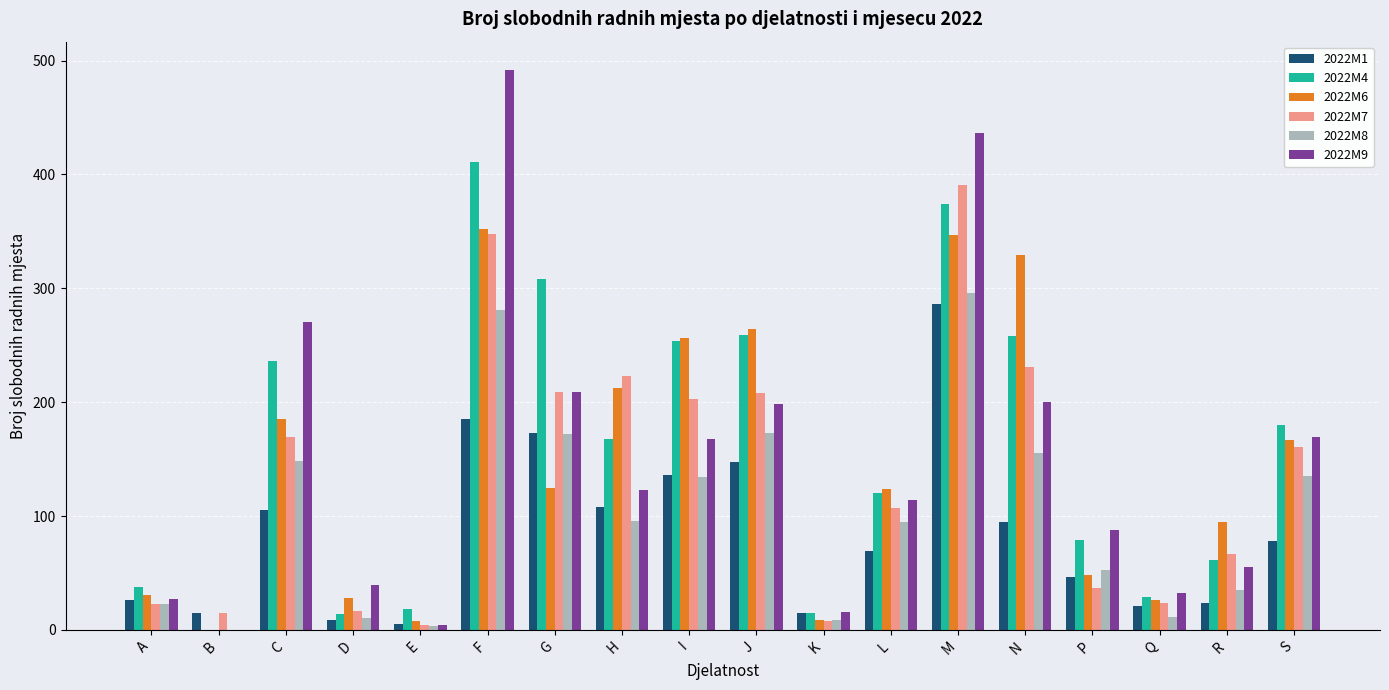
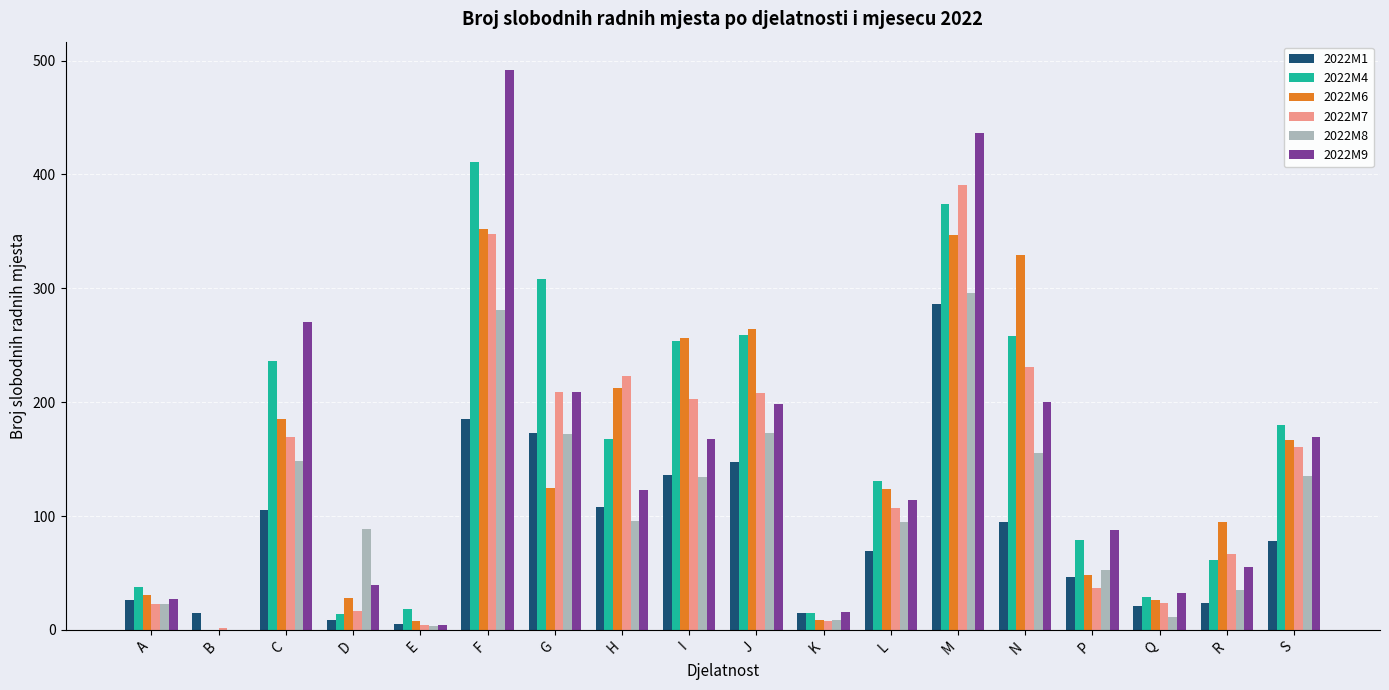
  {
    "2022M1": {
      "A": 26,
      "B": 15,
      "C": 105,
      "D": 9,
      "E": 5,
      "F": 185,
      "G": 173,
      "H": 108,
      "I": 136,
      "J": 147,
      "K": 15,
      "L": 69,
      "M": 286,
      "N": 95,
      "P": 46,
      "Q": 21,
      "R": 24,
      "S": 78
    },
    "2022M4": {
      "A": 38,
      "B": 0,
      "C": 236,
      "D": 14,
      "E": 18,
      "F": 411,
      "G": 308,
      "H": 168,
      "I": 254,
      "J": 259,
      "K": 15,
-     "L": 120,
+     "L": 131,
      "M": 374,
      "N": 258,
      "P": 79,
      "Q": 29,
      "R": 61,
      "S": 180
    },
    "2022M6": {
      "A": 31,
      "B": 0,
      "C": 185,
      "D": 28,
      "E": 8,
      "F": 352,
      "G": 125,
      "H": 212,
      "I": 256,
      "J": 264,
      "K": 9,
      "L": 124,
      "M": 347,
      "N": 329,
      "P": 48,
      "Q": 26,
      "R": 95,
      "S": 167
    },
    "2022M7": {
      "A": 23,
-     "B": 15,
+     "B": 2,
      "C": 169,
      "D": 17,
      "E": 4,
      "F": 348,
      "G": 209,
      "H": 223,
      "I": 203,
      "J": 208,
      "K": 8,
      "L": 107,
      "M": 391,
      "N": 231,
      "P": 37,
      "Q": 24,
      "R": 67,
      "S": 161
    },
    "2022M8": {
      "A": 23,
      "B": 0,
      "C": 148,
-     "D": 10,
+     "D": 89,
      "E": 3,
      "F": 281,
      "G": 172,
      "H": 96,
      "I": 134,
      "J": 173,
      "K": 9,
      "L": 95,
      "M": 296,
      "N": 155,
      "P": 53,
      "Q": 11,
      "R": 35,
      "S": 135
    },
    "2022M9": {
      "A": 27,
      "B": 0,
      "C": 270,
      "D": 39,
      "E": 4,
      "F": 492,
      "G": 209,
      "H": 123,
      "I": 168,
      "J": 198,
      "K": 16,
      "L": 114,
      "M": 436,
      "N": 200,
      "P": 88,
      "Q": 32,
      "R": 55,
      "S": 169
    }
  }
